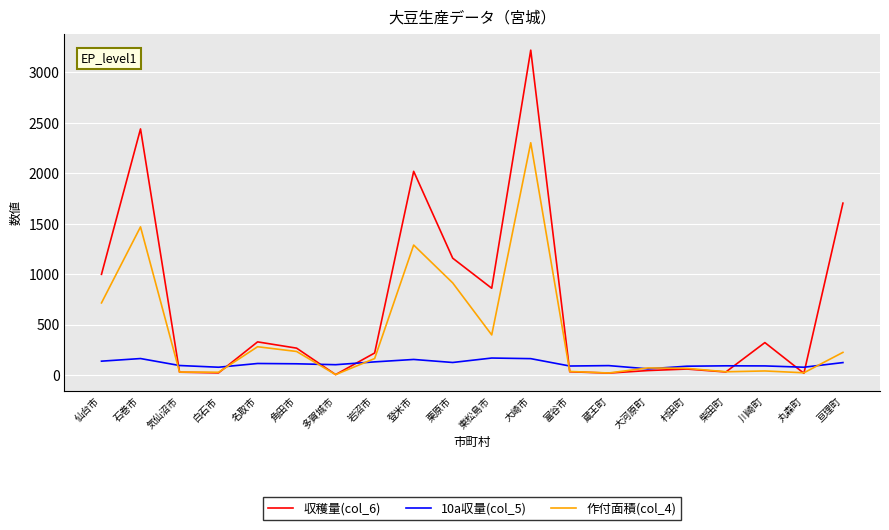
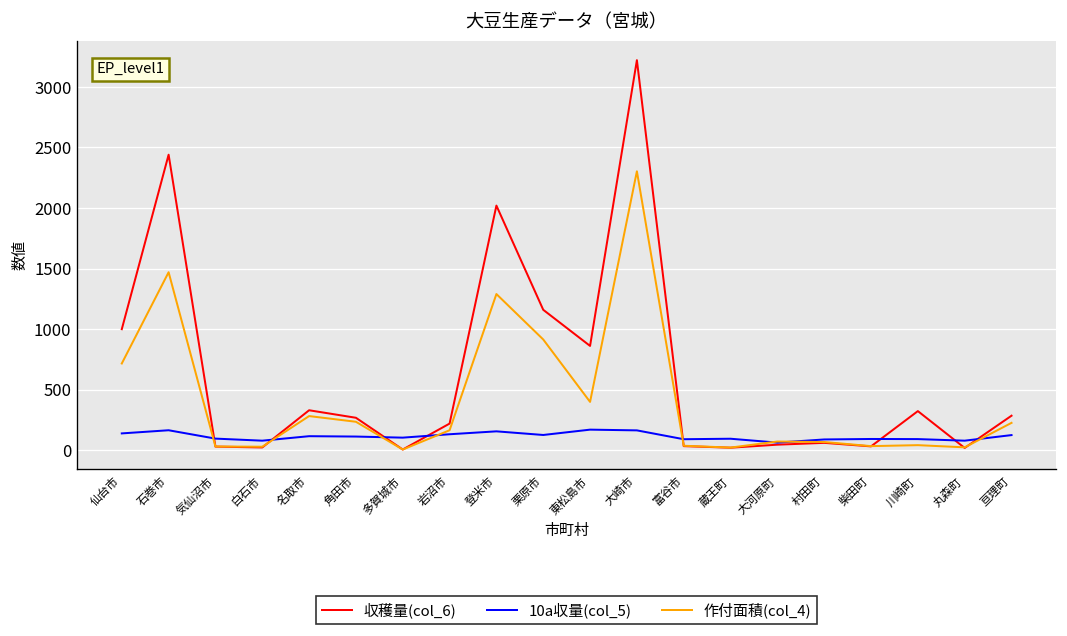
  {
    "収穫量(col_6)": {
      "仙台市": 1000,
      "石巻市": 2440,
      "名取市": 330,
      "角田市": 270,
      "岩沼市": 220,
      "登米市": 2020,
      "栗原市": 1160,
      "東松島市": 860,
      "大崎市": 3220,
      "川崎町": 320,
-     "亘理町": 1710
+     "亘理町": 290
    },
    "10a収量(col_5)": {
      "仙台市": 140,
      "石巻市": 170,
      "気仙沼市": 100,
      "白石市": 80,
      "名取市": 120,
      "角田市": 110,
      "多賀城市": 110,
      "岩沼市": 130,
      "登米市": 160,
      "栗原市": 130,
      "東松島市": 170,
      "大崎市": 170,
      "富谷市": 90,
      "蔵王町": 100,
      "柴田町": 90,
      "川崎町": 90,
      "丸森町": 80,
      "亘理町": 130
    },
    "作付面積(col_4)": {
      "仙台市": 720,
      "石巻市": 1470,
      "名取市": 280,
      "角田市": 240,
      "岩沼市": 170,
      "登米市": 1290,
      "栗原市": 920,
      "東松島市": 400,
      "大崎市": 2300,
      "川崎町": 40,
      "亘理町": 230
    }
  }
